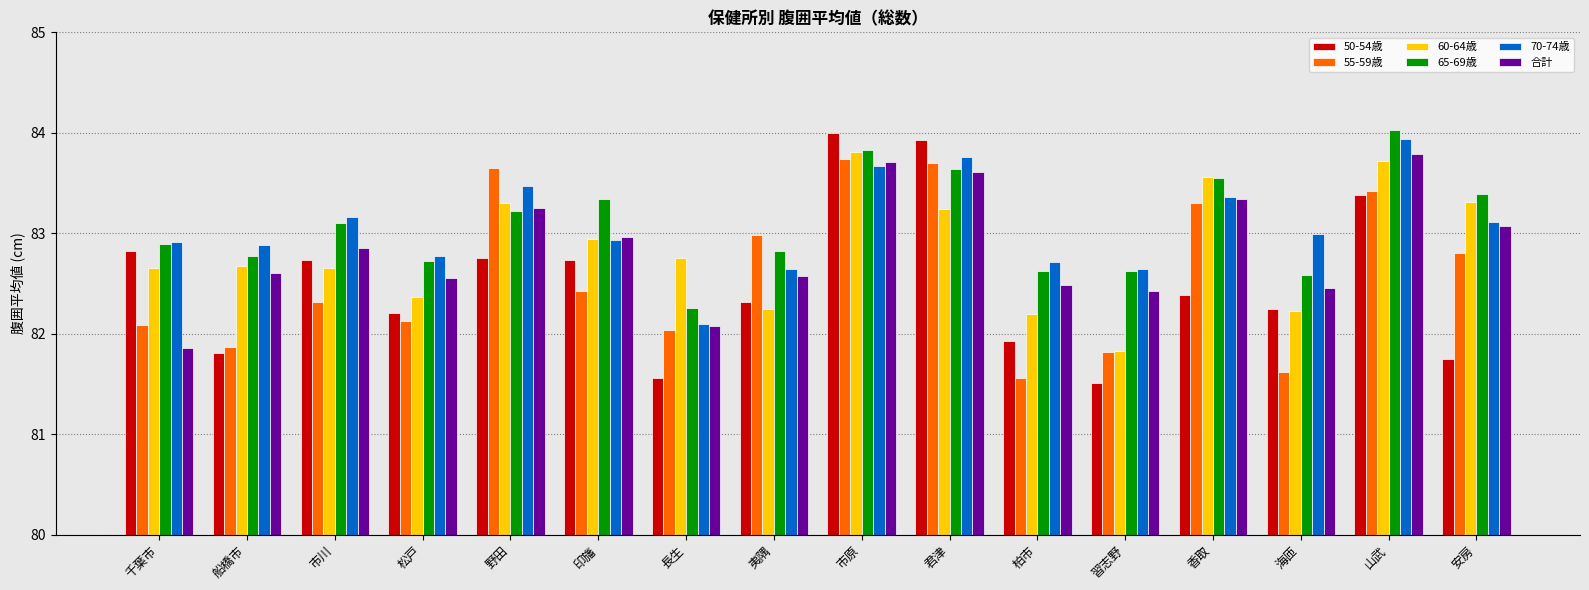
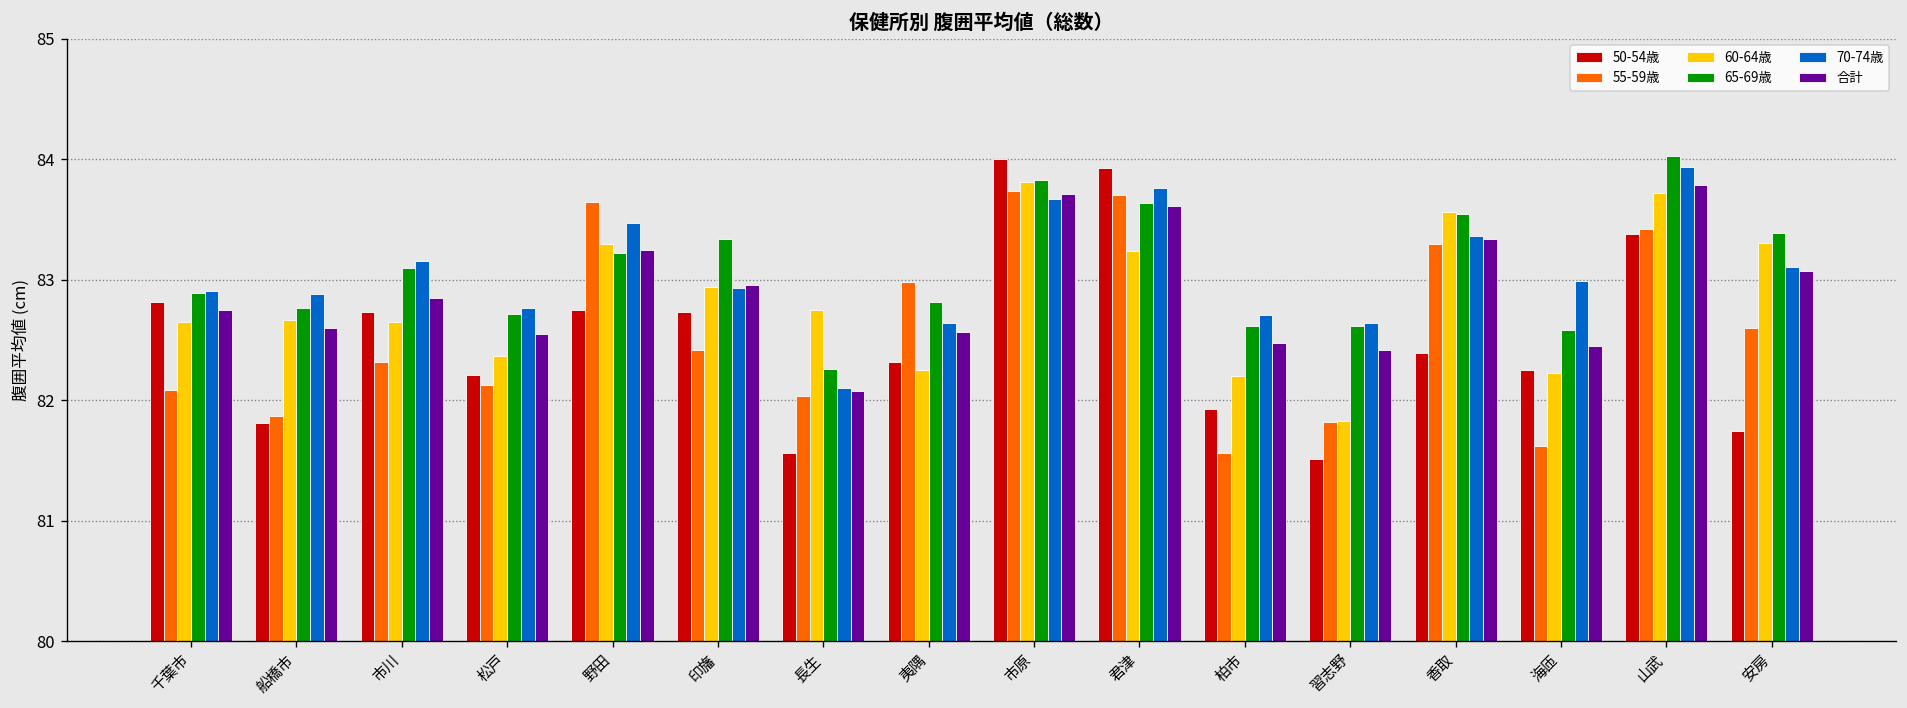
  {
    "50-54歳": {
      "千葉市": 82.82,
      "船橋市": 81.81,
      "市川": 82.73,
      "松戸": 82.21,
      "野田": 82.75,
      "印旛": 82.73,
      "長生": 81.56,
      "夷隅": 82.32,
      "市原": 84.00,
      "君津": 83.93,
      "柏市": 81.93,
      "習志野": 81.51,
      "香取": 82.39,
      "海匝": 82.25,
      "山武": 83.38,
      "安房": 81.75
    },
    "55-59歳": {
      "千葉市": 82.1,
      "船橋市": 81.87,
      "市川": 82.3,
      "松戸": 82.13,
      "野田": 83.65,
      "印旛": 82.4,
      "長生": 82.04,
      "夷隅": 83.0,
      "市原": 83.74,
      "君津": 83.7,
      "柏市": 81.56,
      "習志野": 81.8,
      "香取": 83.3,
      "海匝": 81.6,
      "山武": 83.4,
-     "安房": 82.8
+     "安房": 82.6
    },
    "60-64歳": {
      "千葉市": 82.65,
      "船橋市": 82.67,
      "市川": 82.65,
      "松戸": 82.37,
      "野田": 83.30,
      "印旛": 82.94,
      "長生": 82.75,
      "夷隅": 82.25,
      "市原": 83.81,
      "君津": 83.24,
      "柏市": 82.20,
      "習志野": 81.83,
      "香取": 83.56,
      "海匝": 82.23,
      "山武": 83.72,
      "安房": 83.31
    },
    "65-69歳": {
      "千葉市": 82.89,
      "船橋市": 82.77,
      "市川": 83.10,
      "松戸": 82.72,
      "野田": 83.22,
      "印旛": 83.34,
      "長生": 82.26,
      "夷隅": 82.82,
      "市原": 83.83,
      "君津": 83.64,
      "柏市": 82.62,
      "習志野": 82.62,
      "香取": 83.55,
      "海匝": 82.58,
      "山武": 84.03,
      "安房": 83.39
    },
    "70-74歳": {
      "千葉市": 82.91,
      "船橋市": 82.88,
      "市川": 83.16,
      "松戸": 82.77,
      "野田": 83.47,
      "印旛": 82.93,
      "長生": 82.10,
      "夷隅": 82.64,
      "市原": 83.67,
      "君津": 83.76,
      "柏市": 82.71,
      "習志野": 82.64,
      "香取": 83.36,
      "海匝": 82.99,
      "山武": 83.94,
      "安房": 83.11
    },
    "合計": {
-     "千葉市": 81.86,
+     "千葉市": 82.75,
      "船橋市": 82.60,
      "市川": 82.85,
      "松戸": 82.55,
      "野田": 83.25,
      "印旛": 82.96,
      "長生": 82.08,
      "夷隅": 82.57,
      "市原": 83.71,
      "君津": 83.61,
      "柏市": 82.48,
      "習志野": 82.42,
      "香取": 83.34,
      "海匝": 82.45,
      "山武": 83.79,
      "安房": 83.07
    }
  }
